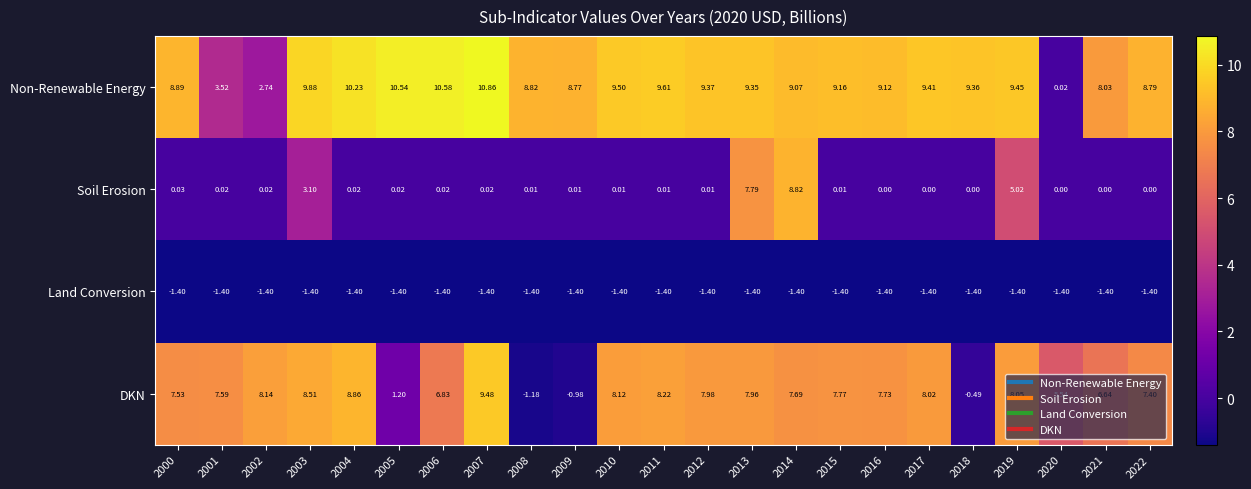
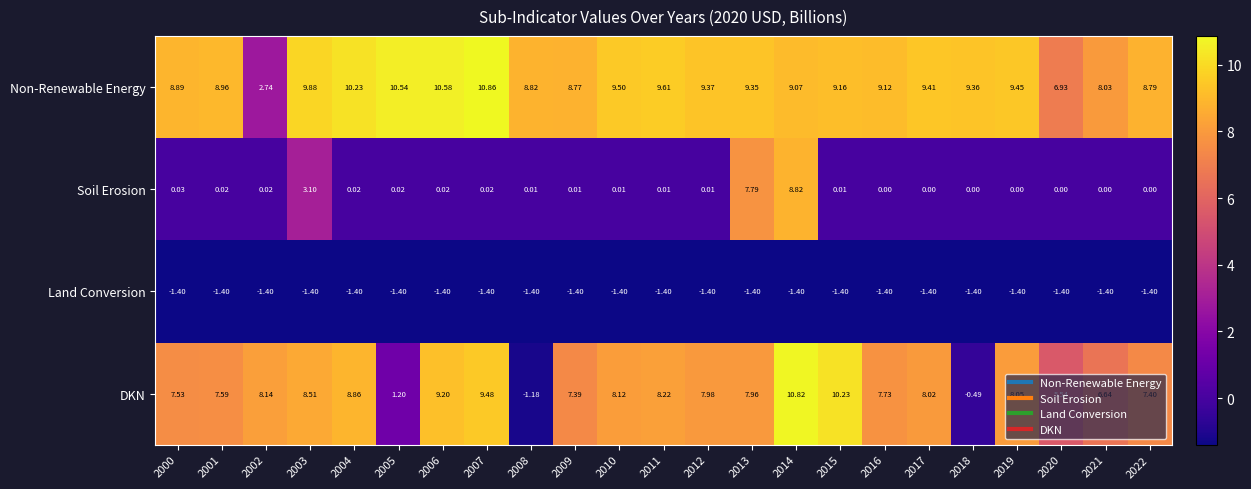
  {
    "Non-Renewable Energy": {
      "2000": 8.89,
-     "2001": 3.52,
+     "2001": 8.96,
      "2002": 2.74,
      "2003": 9.88,
      "2004": 10.23,
      "2005": 10.54,
      "2006": 10.58,
      "2007": 10.86,
      "2008": 8.82,
      "2009": 8.77,
      "2010": 9.50,
      "2011": 9.61,
      "2012": 9.37,
      "2013": 9.35,
      "2014": 9.07,
      "2015": 9.16,
      "2016": 9.12,
      "2017": 9.41,
      "2018": 9.36,
      "2019": 9.45,
-     "2020": 0.02,
+     "2020": 6.93,
      "2021": 8.03,
      "2022": 8.79
    },
    "Soil Erosion": {
      "2000": 0.03,
      "2001": 0.02,
      "2002": 0.02,
      "2003": 3.10,
      "2004": 0.02,
      "2005": 0.02,
      "2006": 0.02,
      "2007": 0.02,
      "2008": 0.01,
      "2009": 0.01,
      "2010": 0.01,
      "2011": 0.01,
      "2012": 0.01,
      "2013": 7.79,
      "2014": 8.82,
      "2015": 0.01,
      "2016": 0.00,
      "2017": 0.00,
      "2018": 0.00,
-     "2019": 5.02,
+     "2019": 0.00,
      "2020": 0.00,
      "2021": 0.00,
      "2022": 0.00
    },
    "Land Conversion": {
      "2000": -1.40,
      "2001": -1.40,
      "2002": -1.40,
      "2003": -1.40,
      "2004": -1.40,
      "2005": -1.40,
      "2006": -1.40,
      "2007": -1.40,
      "2008": -1.40,
      "2009": -1.40,
      "2010": -1.40,
      "2011": -1.40,
      "2012": -1.40,
      "2013": -1.40,
      "2014": -1.40,
      "2015": -1.40,
      "2016": -1.40,
      "2017": -1.40,
      "2018": -1.40,
      "2019": -1.40,
      "2020": -1.40,
      "2021": -1.40,
      "2022": -1.40
    },
    "DKN": {
      "2000": 7.53,
      "2001": 7.59,
      "2002": 8.14,
      "2003": 8.51,
      "2004": 8.86,
      "2005": 1.20,
-     "2006": 6.83,
+     "2006": 9.20,
      "2007": 9.48,
      "2008": -1.18,
-     "2009": -0.98,
+     "2009": 7.39,
      "2010": 8.12,
      "2011": 8.22,
      "2012": 7.98,
      "2013": 7.96,
-     "2014": 7.69,
-     "2015": 7.77,
+     "2014": 10.82,
+     "2015": 10.23,
      "2016": 7.73,
      "2017": 8.02,
      "2018": -0.49
    }
  }
